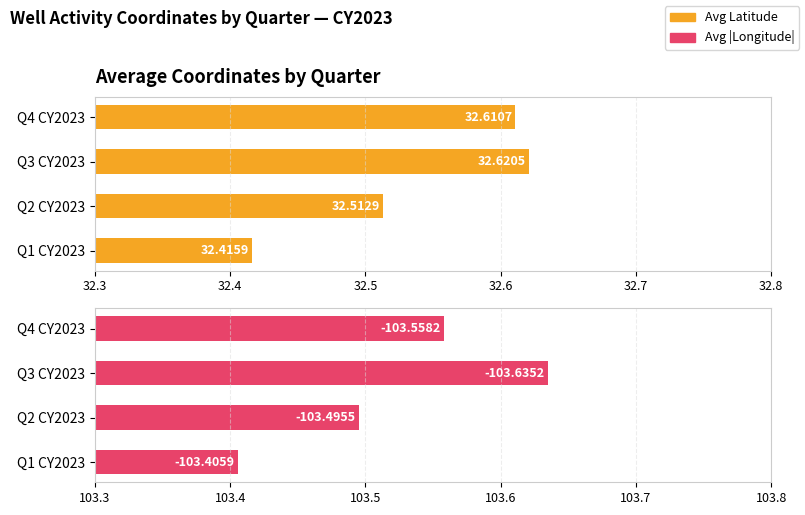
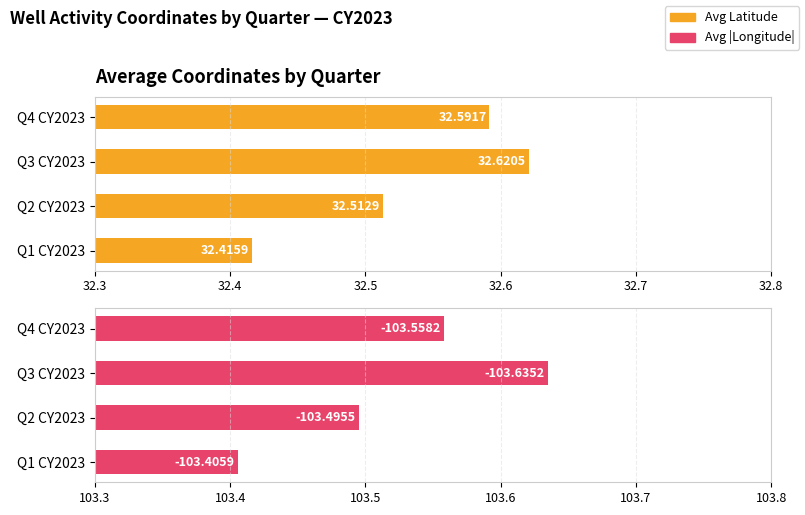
  {
    "Average Coordinates by Quarter": {
-     "Q4 CY2023": 32.6107,
+     "Q4 CY2023": 32.5917,
      "Q3 CY2023": 32.6205,
      "Q2 CY2023": 32.5129,
      "Q1 CY2023": 32.4159
    }
  }
